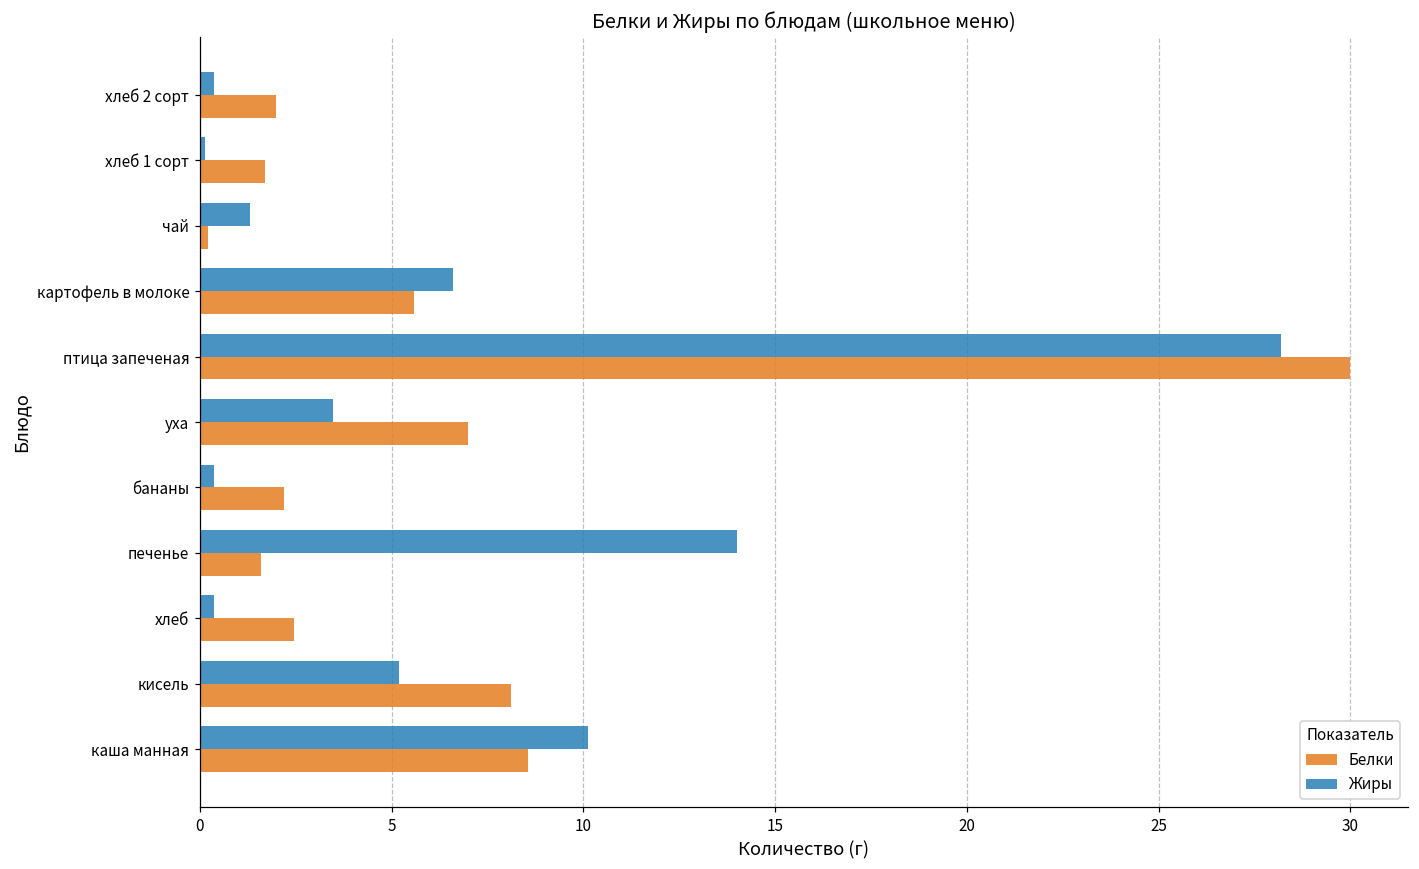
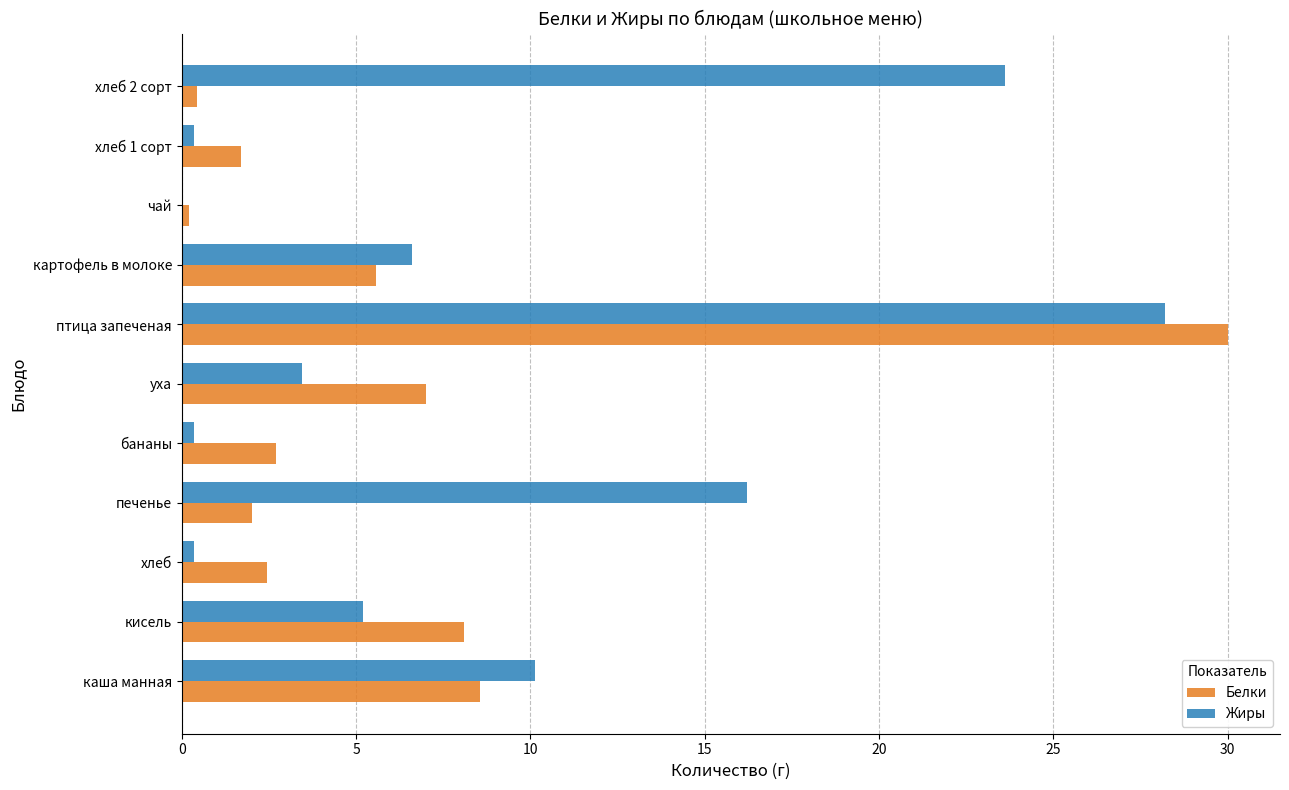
  {
    "Белки": {
-     "хлеб 2 сорт": 2.0,
+     "хлеб 2 сорт": 0.4,
      "хлеб 1 сорт": 1.7,
      "чай": 0.2,
      "картофель в молоке": 5.6,
      "птица запеченая": 30.0,
      "уха": 7.0,
-     "бананы": 2.2,
-     "печенье": 1.6,
+     "бананы": 2.7,
+     "печенье": 2.0,
      "хлеб": 2.4,
      "кисель": 8.1,
      "каша манная": 8.6
    },
    "Жиры": {
-     "хлеб 2 сорт": 0.4,
-     "хлеб 1 сорт": 0.1,
-     "чай": 1.3,
+     "хлеб 2 сорт": 23.6,
+     "хлеб 1 сорт": 0.4,
+     "чай": 0.0,
      "картофель в молоке": 6.6,
      "птица запеченая": 28.2,
      "уха": 3.5,
      "бананы": 0.4,
-     "печенье": 14.0,
+     "печенье": 16.2,
      "хлеб": 0.4,
      "кисель": 5.2,
      "каша манная": 10.1
    }
  }
